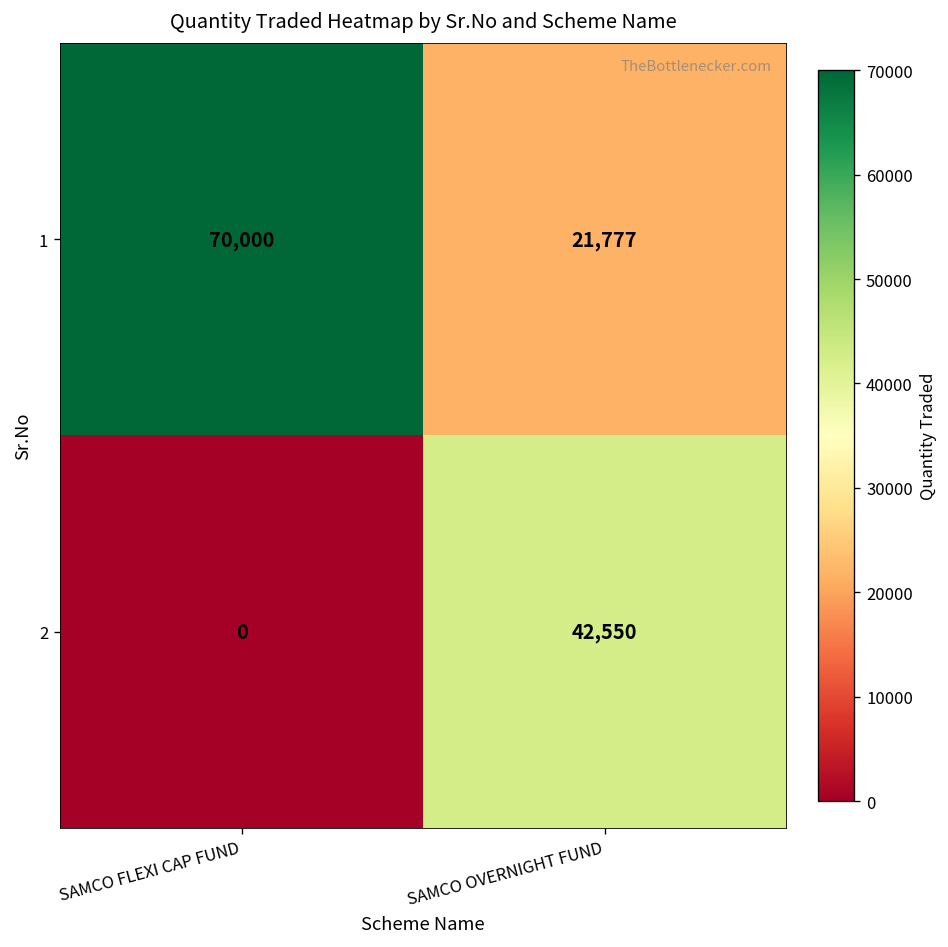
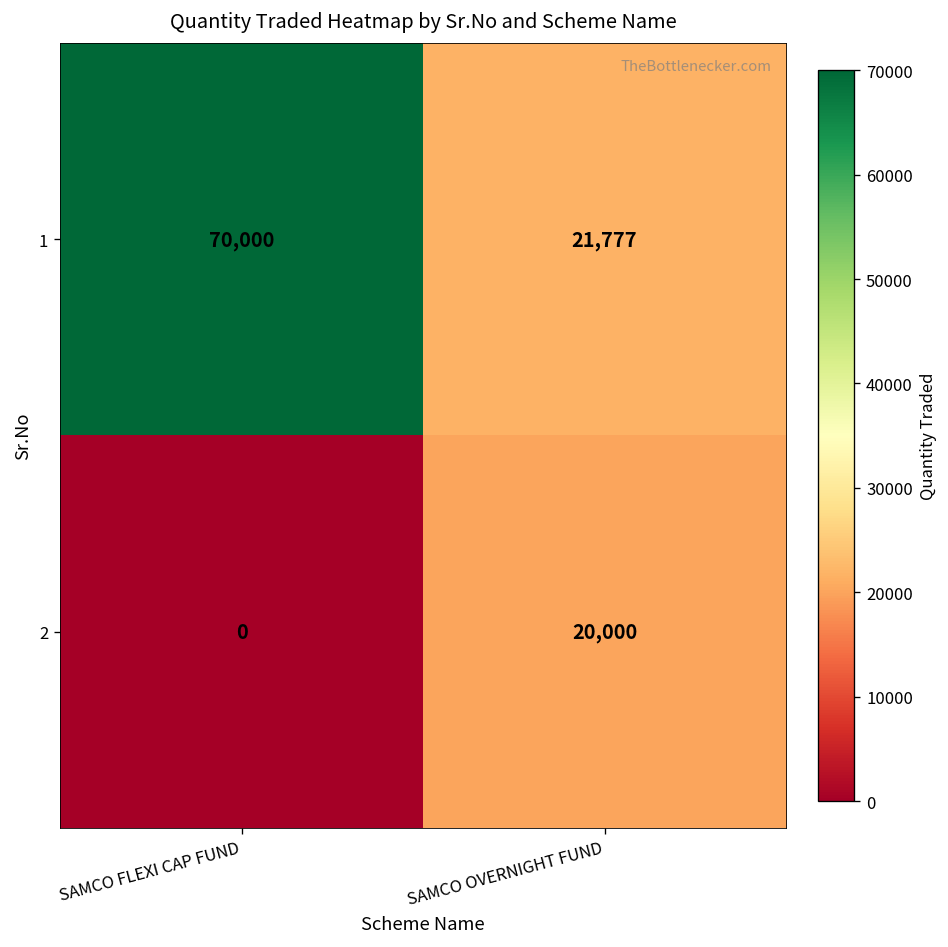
  {
    "1": {
      "SAMCO FLEXI CAP FUND": "70,000"
    },
    "2": {
      "SAMCO FLEXI CAP FUND": "0",
-     "SAMCO OVERNIGHT FUND": "42,550"
+     "SAMCO OVERNIGHT FUND": "20,000"
    }
  }
